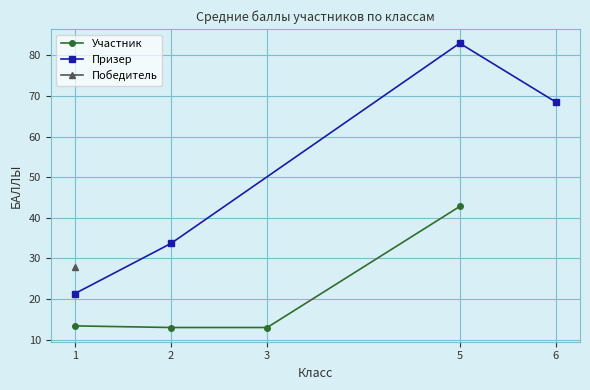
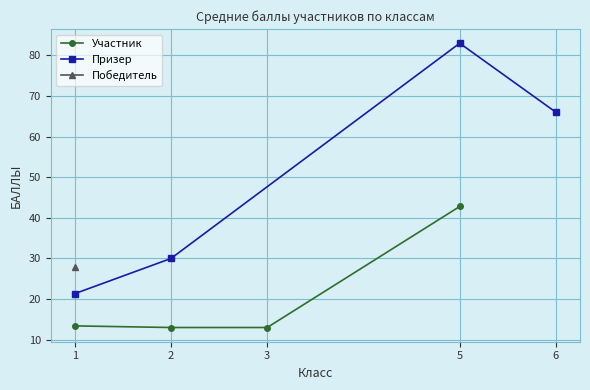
  {
    "Участник": {
      "1": 13,
      "2": 13,
      "3": 13,
      "5": 43
    },
    "Призер": {
      "1": 21,
-     "2": 34,
+     "2": 30,
      "5": 83,
-     "6": 69
+     "6": 66
    },
    "Победитель": {
      "1": 28
    }
  }
